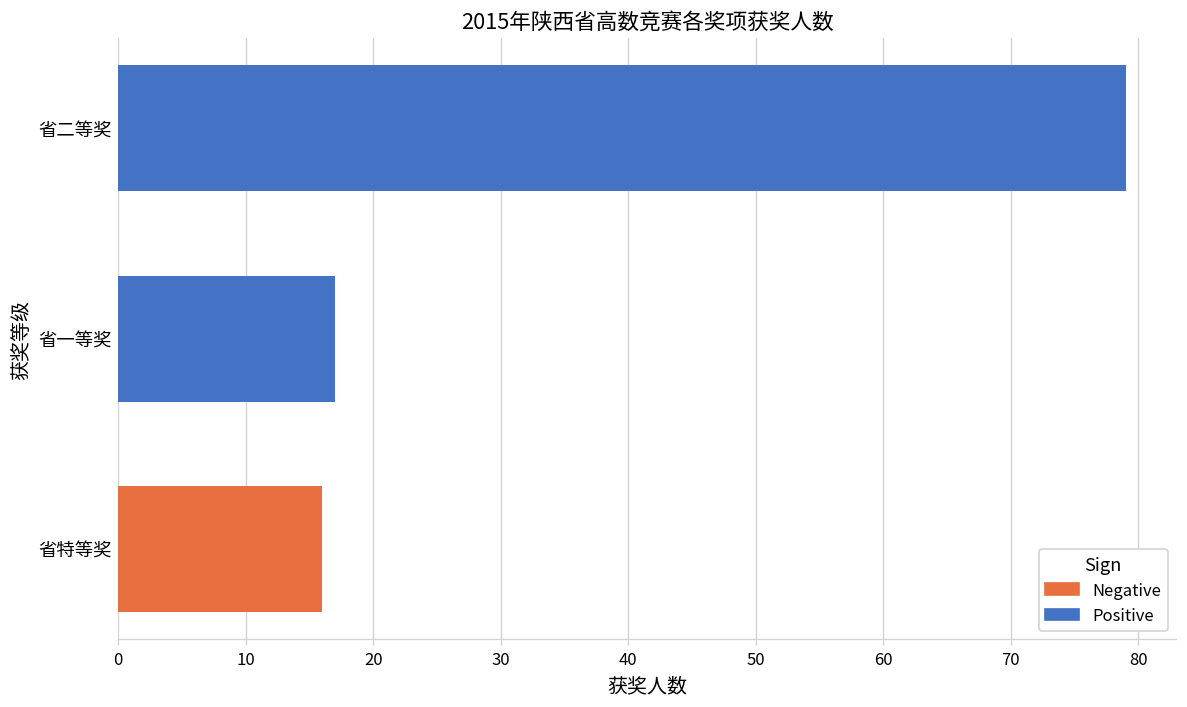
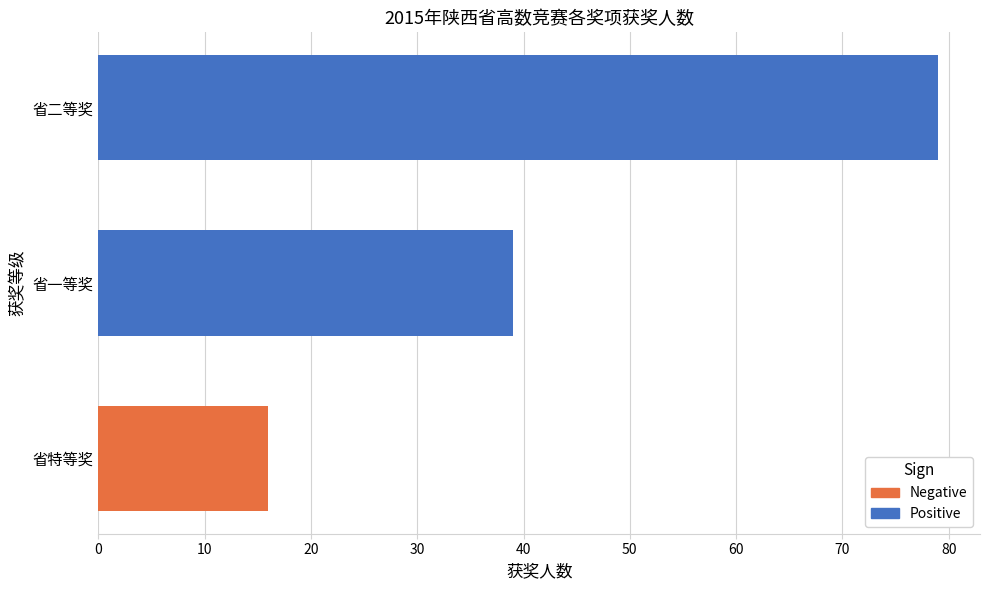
  {
    "省二等奖": 79,
-   "省一等奖": 17,
+   "省一等奖": 39,
    "省特等奖": 16
  }
